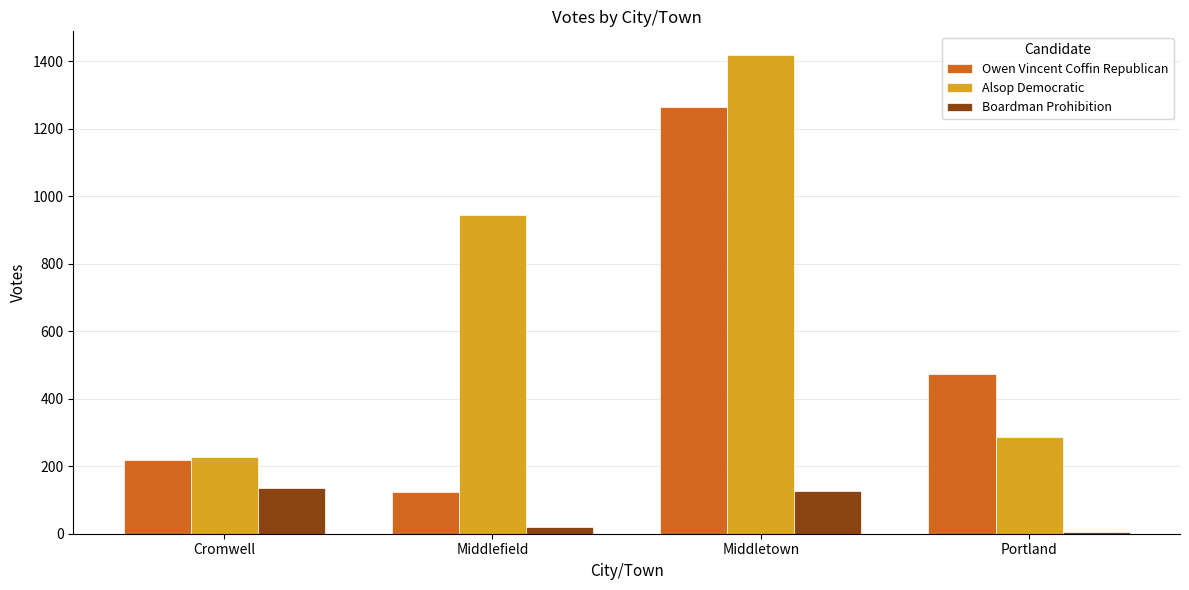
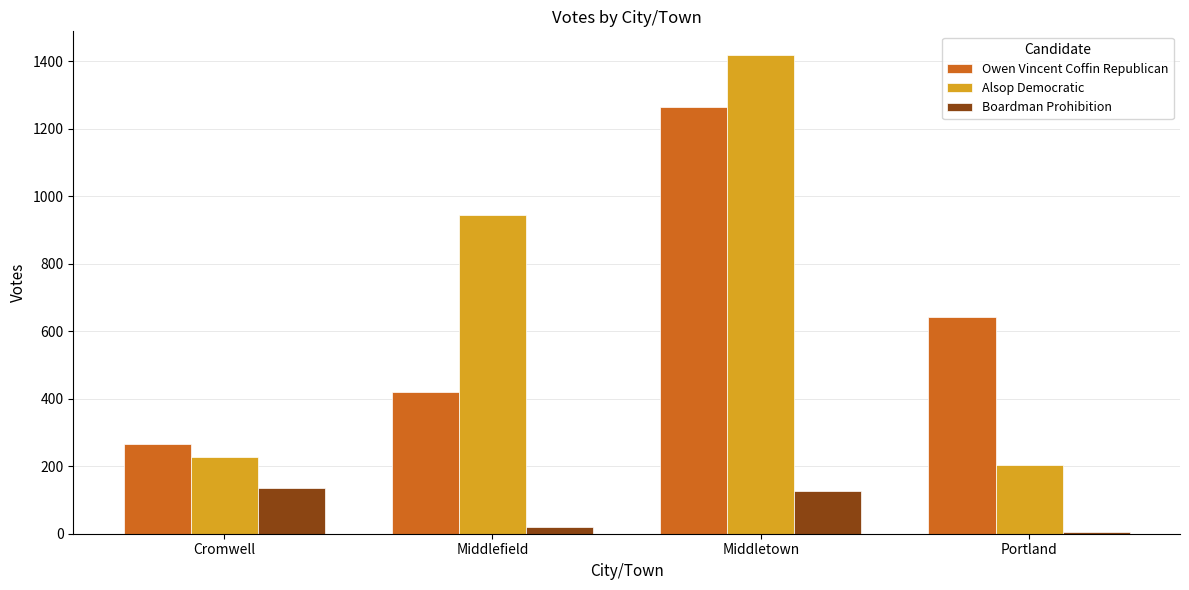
  {
    "Owen Vincent Coffin Republican": {
-     "Cromwell": 220,
-     "Middlefield": 130,
+     "Cromwell": 270,
+     "Middlefield": 420,
      "Middletown": 1270,
-     "Portland": 470
+     "Portland": 640
    },
    "Alsop Democratic": {
      "Cromwell": 230,
      "Middlefield": 940,
      "Middletown": 1420,
-     "Portland": 290
+     "Portland": 200
    },
    "Boardman Prohibition": {
      "Cromwell": 140,
      "Middlefield": 20,
      "Middletown": 130
    }
  }
